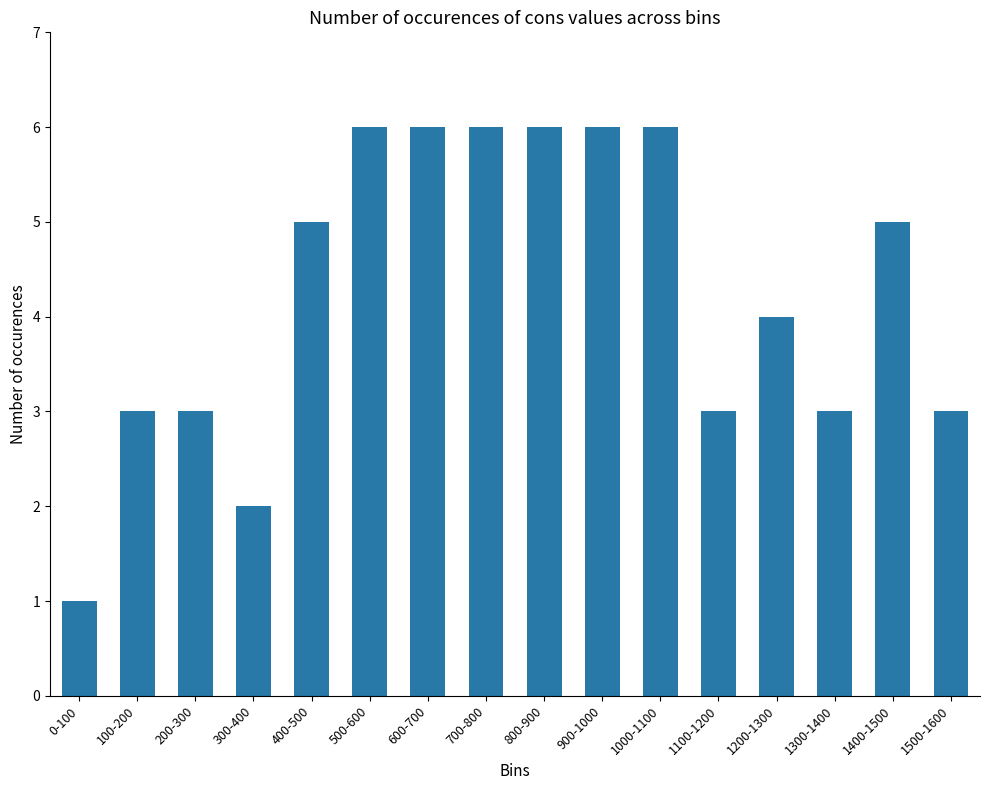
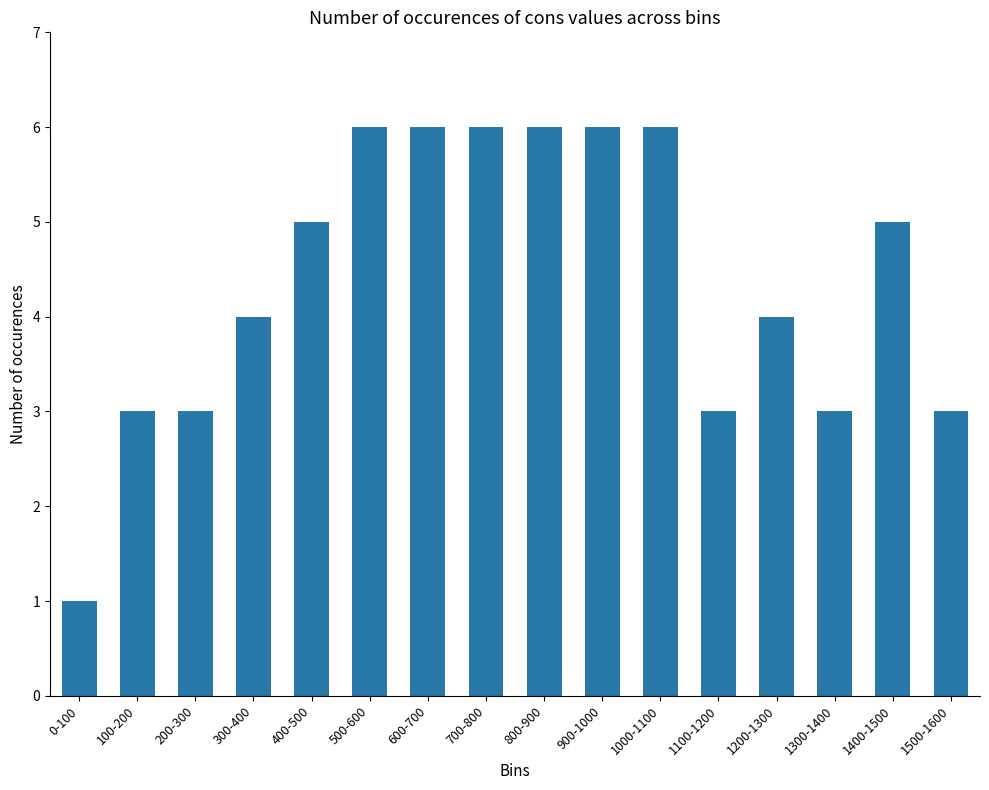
  {
    "0-100": 1,
    "100-200": 3,
    "200-300": 3,
-   "300-400": 2,
+   "300-400": 4,
    "400-500": 5,
    "500-600": 6,
    "600-700": 6,
    "700-800": 6,
    "800-900": 6,
    "900-1000": 6,
    "1000-1100": 6,
    "1100-1200": 3,
    "1200-1300": 4,
    "1300-1400": 3,
    "1400-1500": 5,
    "1500-1600": 3
  }
